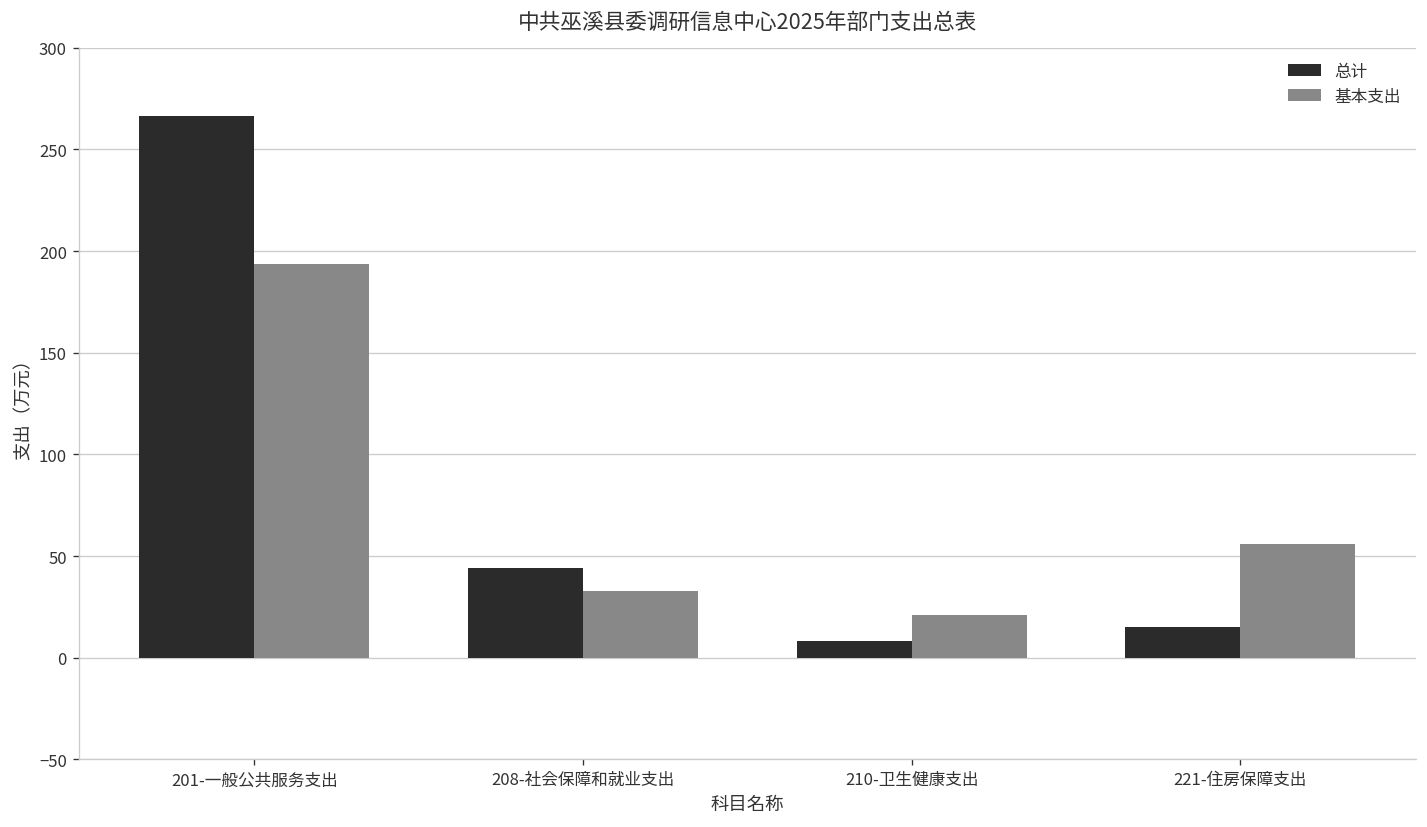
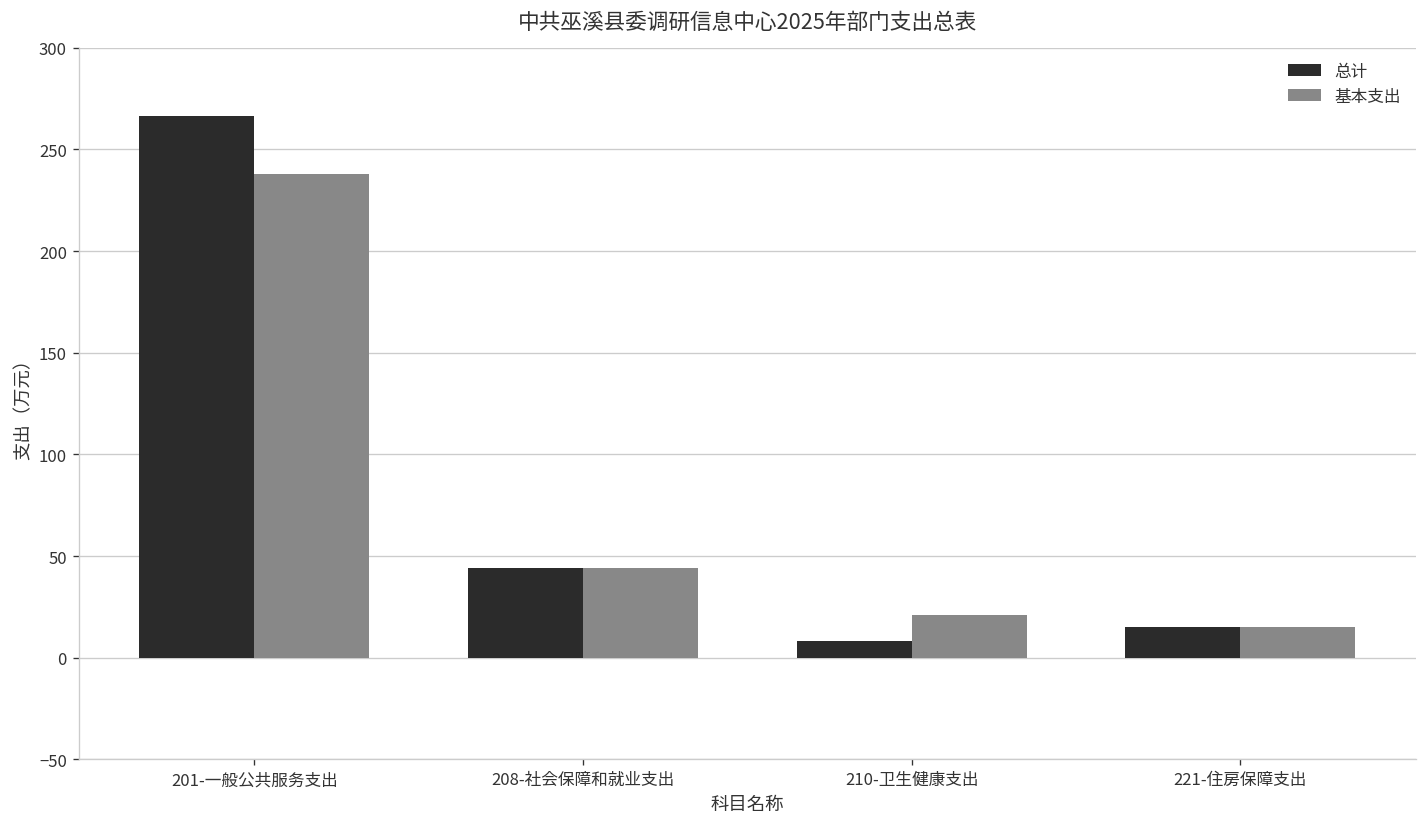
  {
    "总计": {
      "201-一般公共服务支出": 266,
      "208-社会保障和就业支出": 44,
      "210-卫生健康支出": 8,
      "221-住房保障支出": 15
    },
    "基本支出": {
-     "201-一般公共服务支出": 194,
-     "208-社会保障和就业支出": 33,
+     "201-一般公共服务支出": 238,
+     "208-社会保障和就业支出": 44,
      "210-卫生健康支出": 21,
-     "221-住房保障支出": 56
+     "221-住房保障支出": 15
    }
  }
